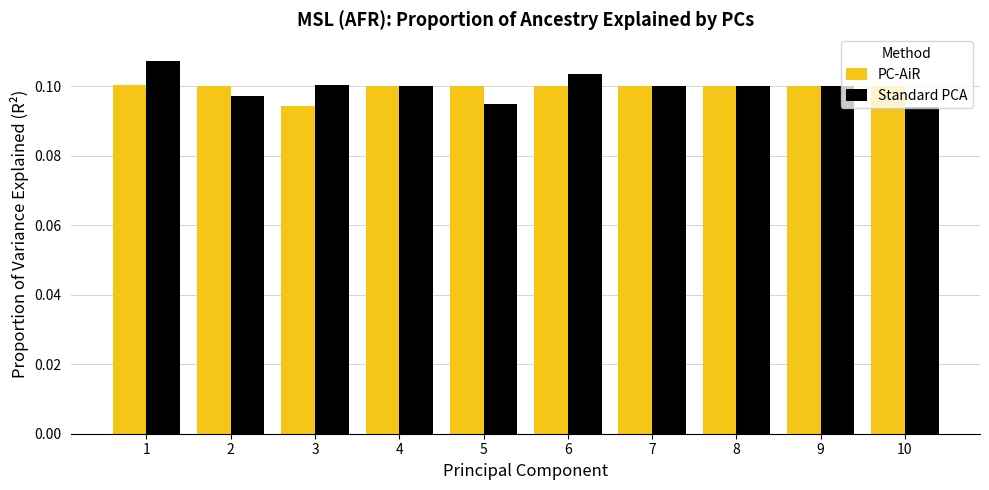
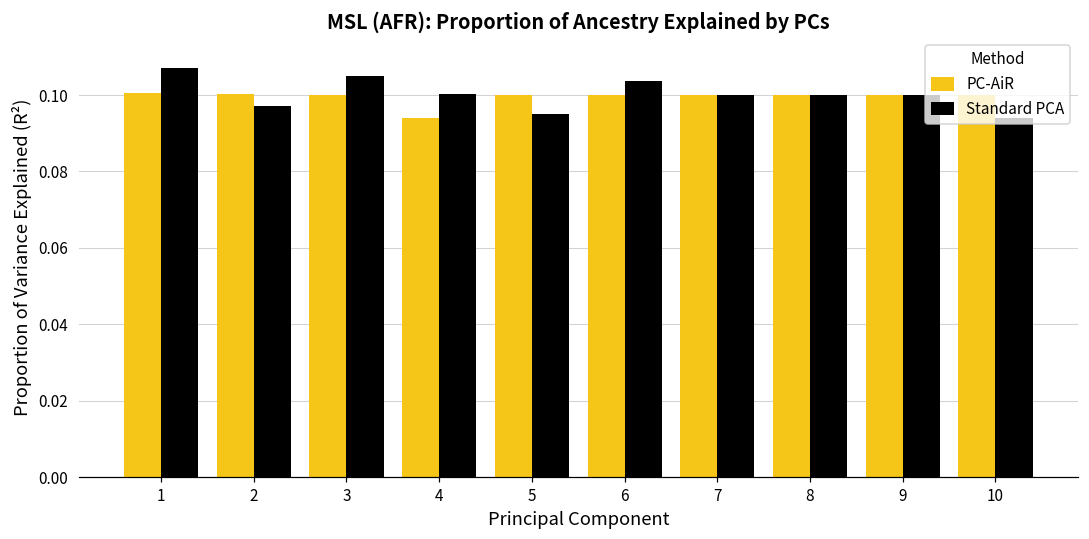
  {
    "PC-AiR": {
      "1": 0.101,
      "2": 0.100,
-     "3": 0.094,
-     "4": 0.100,
+     "3": 0.100,
+     "4": 0.094,
      "5": 0.100,
      "6": 0.100,
      "7": 0.100,
      "8": 0.100,
      "9": 0.100
    },
    "Standard PCA": {
      "1": 0.107,
      "2": 0.097,
-     "3": 0.100,
+     "3": 0.105,
      "4": 0.100,
      "5": 0.095,
      "6": 0.104,
      "7": 0.100,
      "8": 0.100,
      "9": 0.100
    }
  }
